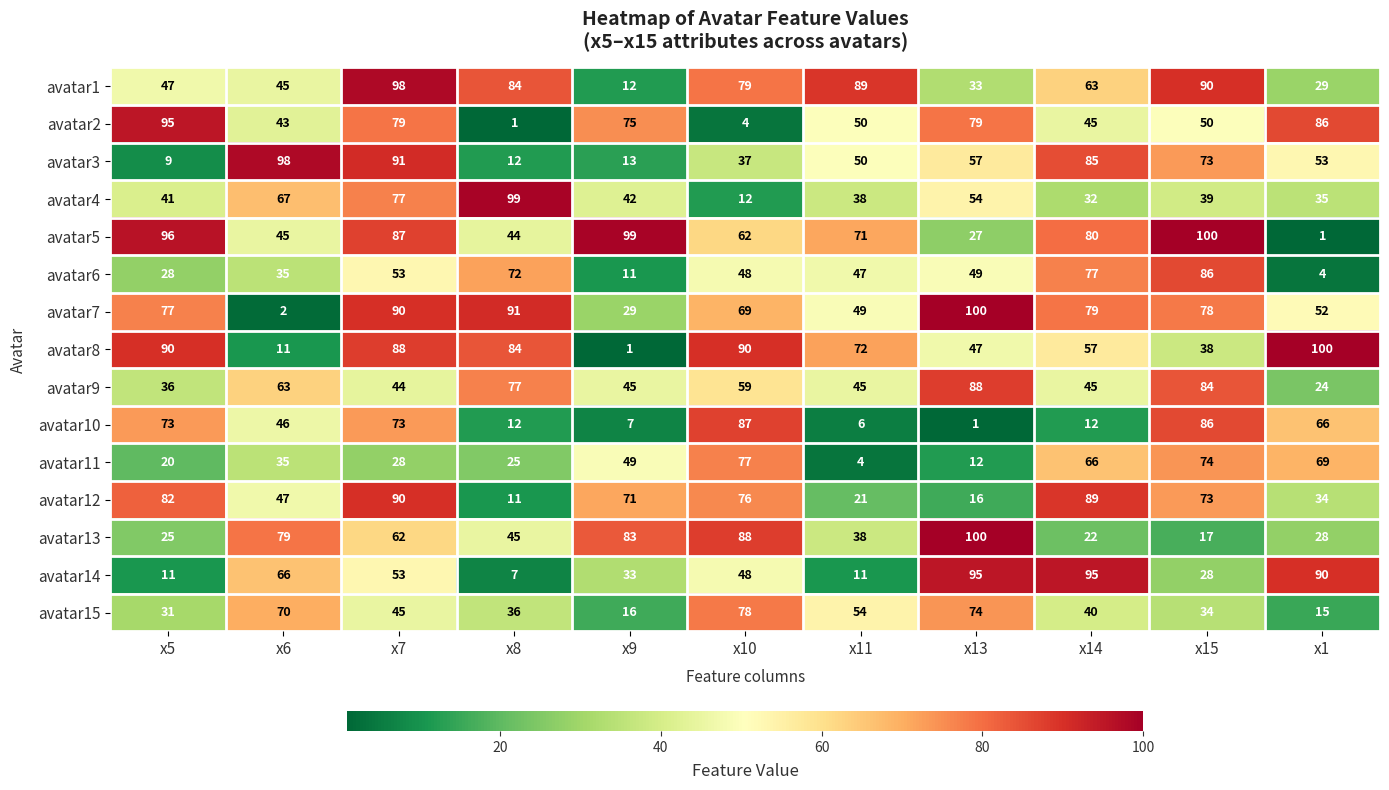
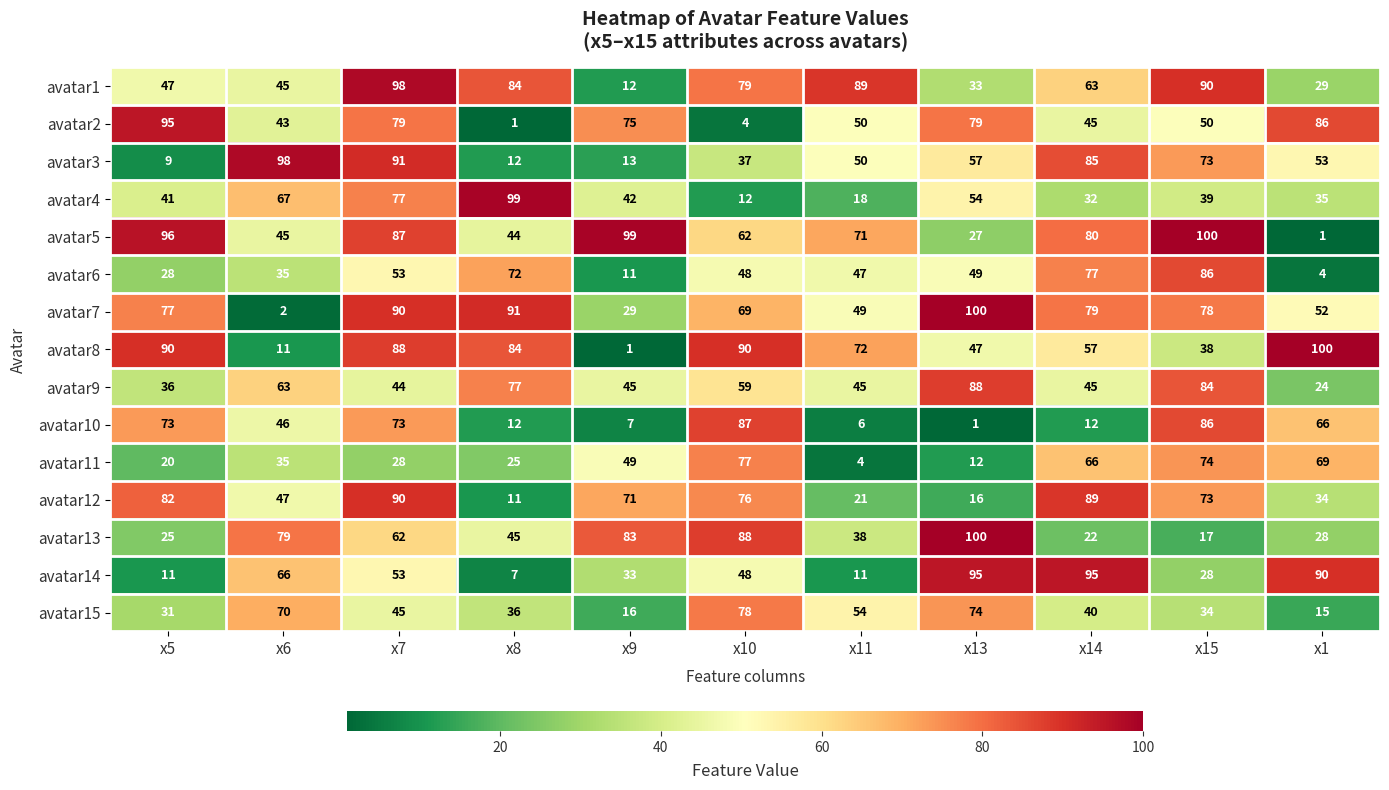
  {
    "avatar1": {
      "x5": 47,
      "x6": 45,
      "x7": 98,
      "x8": 84,
      "x9": 12,
      "x10": 79,
      "x11": 89,
      "x13": 33,
      "x14": 63,
      "x15": 90,
      "x1": 29
    },
    "avatar2": {
      "x5": 95,
      "x6": 43,
      "x7": 79,
      "x8": 1,
      "x9": 75,
      "x10": 4,
      "x11": 50,
      "x13": 79,
      "x14": 45,
      "x15": 50,
      "x1": 86
    },
    "avatar3": {
      "x5": 9,
      "x6": 98,
      "x7": 91,
      "x8": 12,
      "x9": 13,
      "x10": 37,
      "x11": 50,
      "x13": 57,
      "x14": 85,
      "x15": 73,
      "x1": 53
    },
    "avatar4": {
      "x5": 41,
      "x6": 67,
      "x7": 77,
      "x8": 99,
      "x9": 42,
      "x10": 12,
-     "x11": 38,
+     "x11": 18,
      "x13": 54,
      "x14": 32,
      "x15": 39,
      "x1": 35
    },
    "avatar5": {
      "x5": 96,
      "x6": 45,
      "x7": 87,
      "x8": 44,
      "x9": 99,
      "x10": 62,
      "x11": 71,
      "x13": 27,
      "x14": 80,
      "x15": 100,
      "x1": 1
    },
    "avatar6": {
      "x5": 28,
      "x6": 35,
      "x7": 53,
      "x8": 72,
      "x9": 11,
      "x10": 48,
      "x11": 47,
      "x13": 49,
      "x14": 77,
      "x15": 86,
      "x1": 4
    },
    "avatar7": {
      "x5": 77,
      "x6": 2,
      "x7": 90,
      "x8": 91,
      "x9": 29,
      "x10": 69,
      "x11": 49,
      "x13": 100,
      "x14": 79,
      "x15": 78,
      "x1": 52
    },
    "avatar8": {
      "x5": 90,
      "x6": 11,
      "x7": 88,
      "x8": 84,
      "x9": 1,
      "x10": 90,
      "x11": 72,
      "x13": 47,
      "x14": 57,
      "x15": 38,
      "x1": 100
    },
    "avatar9": {
      "x5": 36,
      "x6": 63,
      "x7": 44,
      "x8": 77,
      "x9": 45,
      "x10": 59,
      "x11": 45,
      "x13": 88,
      "x14": 45,
      "x15": 84,
      "x1": 24
    },
    "avatar10": {
      "x5": 73,
      "x6": 46,
      "x7": 73,
      "x8": 12,
      "x9": 7,
      "x10": 87,
      "x11": 6,
      "x13": 1,
      "x14": 12,
      "x15": 86,
      "x1": 66
    },
    "avatar11": {
      "x5": 20,
      "x6": 35,
      "x7": 28,
      "x8": 25,
      "x9": 49,
      "x10": 77,
      "x11": 4,
      "x13": 12,
      "x14": 66,
      "x15": 74,
      "x1": 69
    },
    "avatar12": {
      "x5": 82,
      "x6": 47,
      "x7": 90,
      "x8": 11,
      "x9": 71,
      "x10": 76,
      "x11": 21,
      "x13": 16,
      "x14": 89,
      "x15": 73,
      "x1": 34
    },
    "avatar13": {
      "x5": 25,
      "x6": 79,
      "x7": 62,
      "x8": 45,
      "x9": 83,
      "x10": 88,
      "x11": 38,
      "x13": 100,
      "x14": 22,
      "x15": 17,
      "x1": 28
    },
    "avatar14": {
      "x5": 11,
      "x6": 66,
      "x7": 53,
      "x8": 7,
      "x9": 33,
      "x10": 48,
      "x11": 11,
      "x13": 95,
      "x14": 95,
      "x15": 28,
      "x1": 90
    },
    "avatar15": {
      "x5": 31,
      "x6": 70,
      "x7": 45,
      "x8": 36,
      "x9": 16,
      "x10": 78,
      "x11": 54,
      "x13": 74,
      "x14": 40,
      "x15": 34,
      "x1": 15
    }
  }
